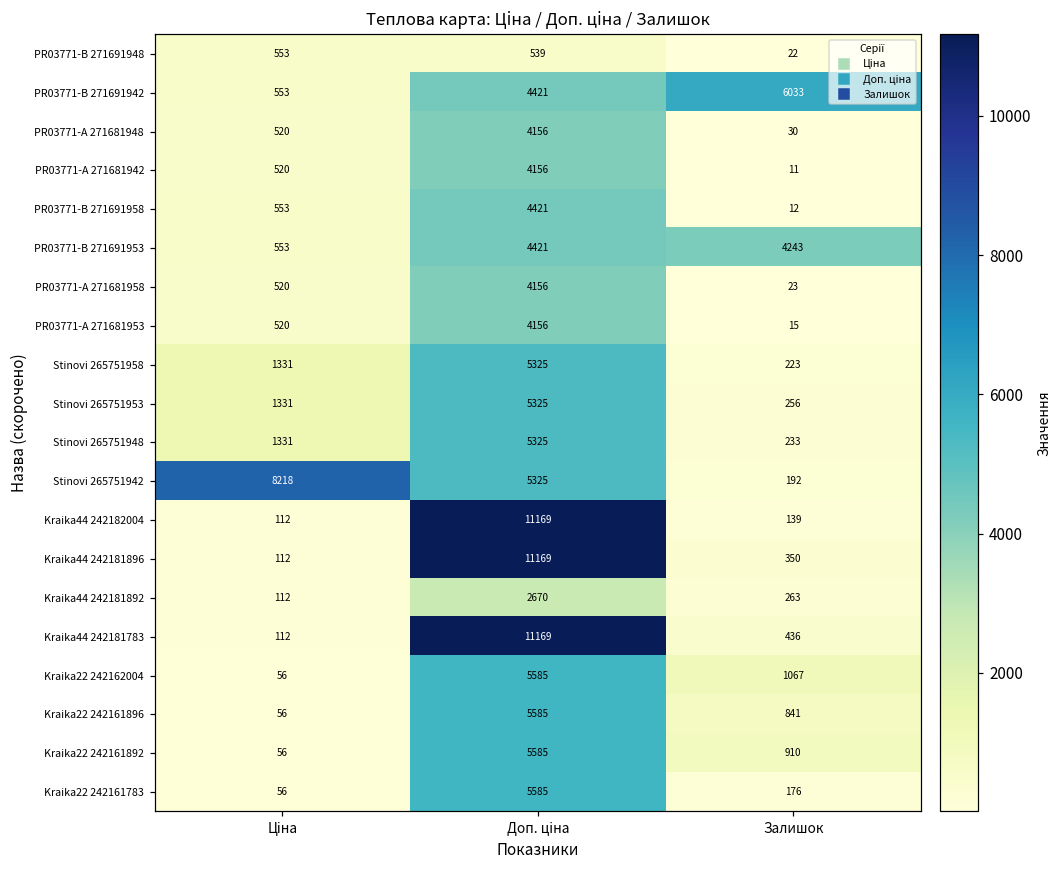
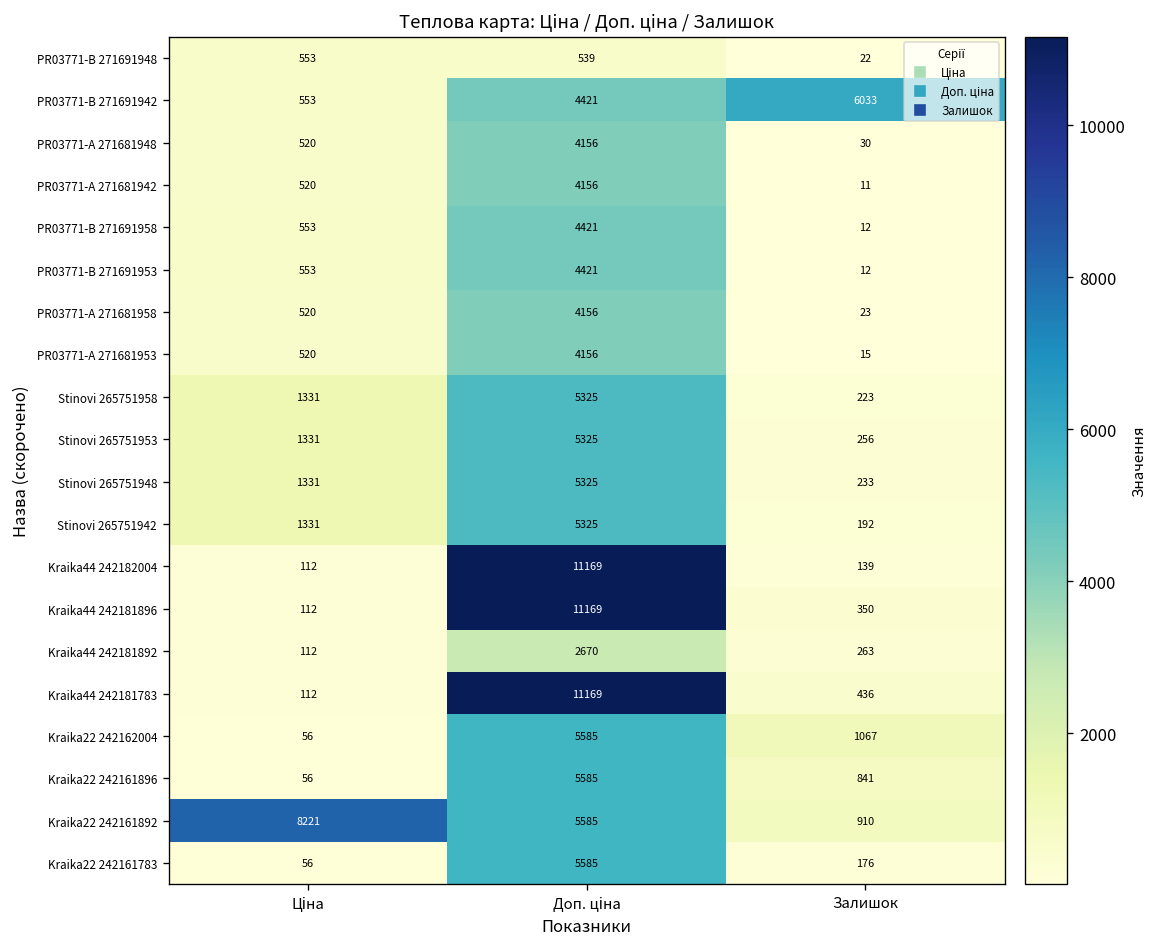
  {
    "PR03771-B 271691948": {
      "Ціна": 553,
      "Доп. ціна": 539,
      "Залишок": 22
    },
    "PR03771-B 271691942": {
      "Ціна": 553,
      "Доп. ціна": 4421,
      "Залишок": 6033
    },
    "PR03771-A 271681948": {
      "Ціна": 520,
      "Доп. ціна": 4156,
      "Залишок": 30
    },
    "PR03771-A 271681942": {
      "Ціна": 520,
      "Доп. ціна": 4156,
      "Залишок": 11
    },
    "PR03771-B 271691958": {
      "Ціна": 553,
      "Доп. ціна": 4421,
      "Залишок": 12
    },
    "PR03771-B 271691953": {
      "Ціна": 553,
      "Доп. ціна": 4421,
-     "Залишок": 4243
+     "Залишок": 12
    },
    "PR03771-A 271681958": {
      "Ціна": 520,
      "Доп. ціна": 4156,
      "Залишок": 23
    },
    "PR03771-A 271681953": {
      "Ціна": 520,
      "Доп. ціна": 4156,
      "Залишок": 15
    },
    "Stinovi 265751958": {
      "Ціна": 1331,
      "Доп. ціна": 5325,
      "Залишок": 223
    },
    "Stinovi 265751953": {
      "Ціна": 1331,
      "Доп. ціна": 5325,
      "Залишок": 256
    },
    "Stinovi 265751948": {
      "Ціна": 1331,
      "Доп. ціна": 5325,
      "Залишок": 233
    },
    "Stinovi 265751942": {
-     "Ціна": 8218,
+     "Ціна": 1331,
      "Доп. ціна": 5325,
      "Залишок": 192
    },
    "Kraika44 242182004": {
      "Ціна": 112,
      "Доп. ціна": 11169,
      "Залишок": 139
    },
    "Kraika44 242181896": {
      "Ціна": 112,
      "Доп. ціна": 11169,
      "Залишок": 350
    },
    "Kraika44 242181892": {
      "Ціна": 112,
      "Доп. ціна": 2670,
      "Залишок": 263
    },
    "Kraika44 242181783": {
      "Ціна": 112,
      "Доп. ціна": 11169,
      "Залишок": 436
    },
    "Kraika22 242162004": {
      "Ціна": 56,
      "Доп. ціна": 5585,
      "Залишок": 1067
    },
    "Kraika22 242161896": {
      "Ціна": 56,
      "Доп. ціна": 5585,
      "Залишок": 841
    },
    "Kraika22 242161892": {
-     "Ціна": 56,
+     "Ціна": 8221,
      "Доп. ціна": 5585,
      "Залишок": 910
    },
    "Kraika22 242161783": {
      "Ціна": 56,
      "Доп. ціна": 5585,
      "Залишок": 176
    }
  }
